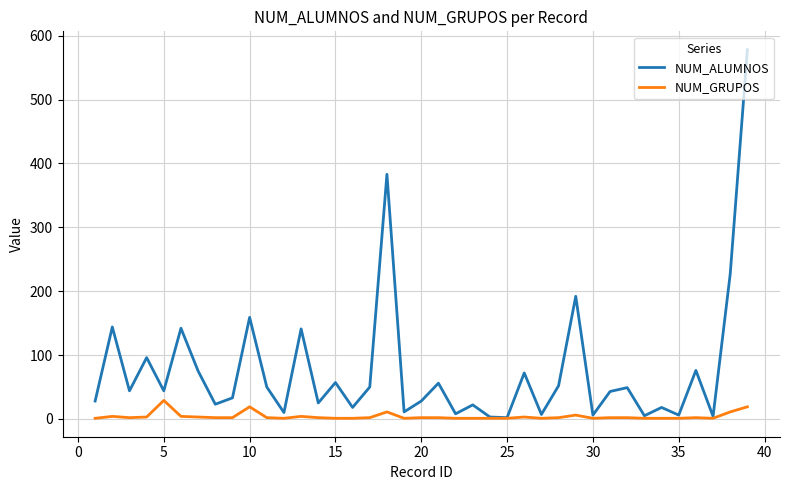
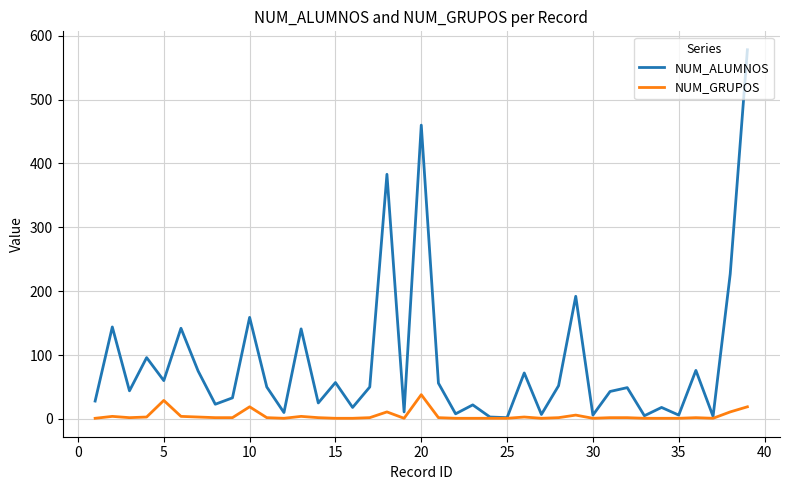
  {
    "NUM_ALUMNOS": {
-     "5": 40,
+     "5": 60,
      "10": 160,
      "15": 60,
-     "20": 30,
+     "20": 460,
      "30": 10,
      "35": 10
    },
    "NUM_GRUPOS": {
      "5": 30,
      "10": 20,
      "15": 0,
-     "20": 0,
+     "20": 40,
      "30": 0,
      "35": 0
    }
  }
